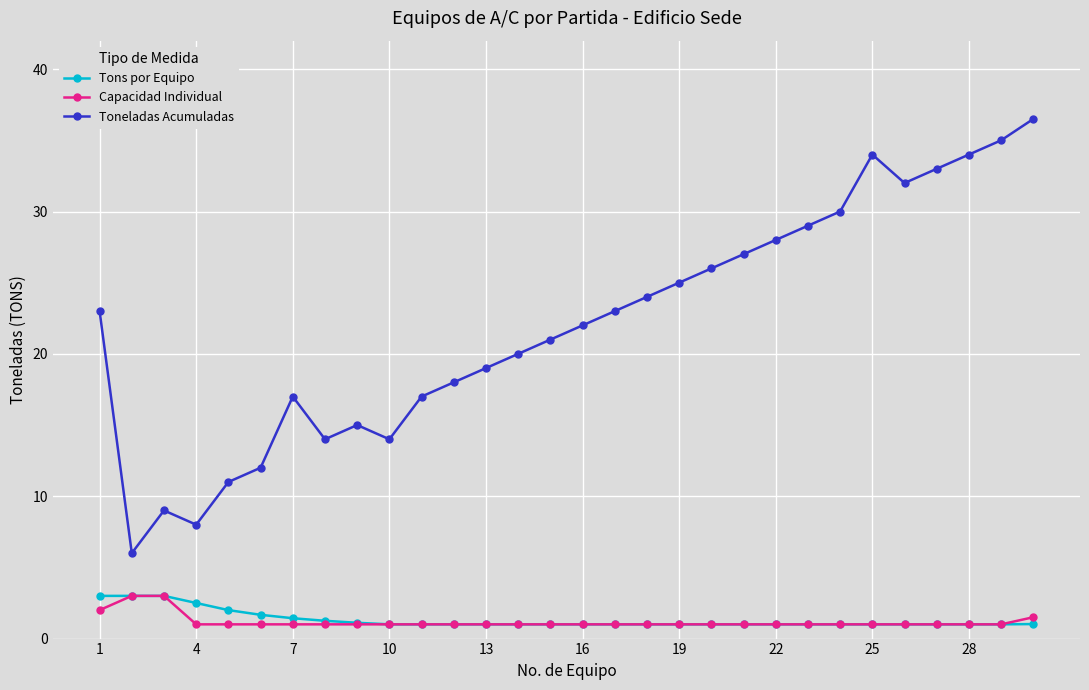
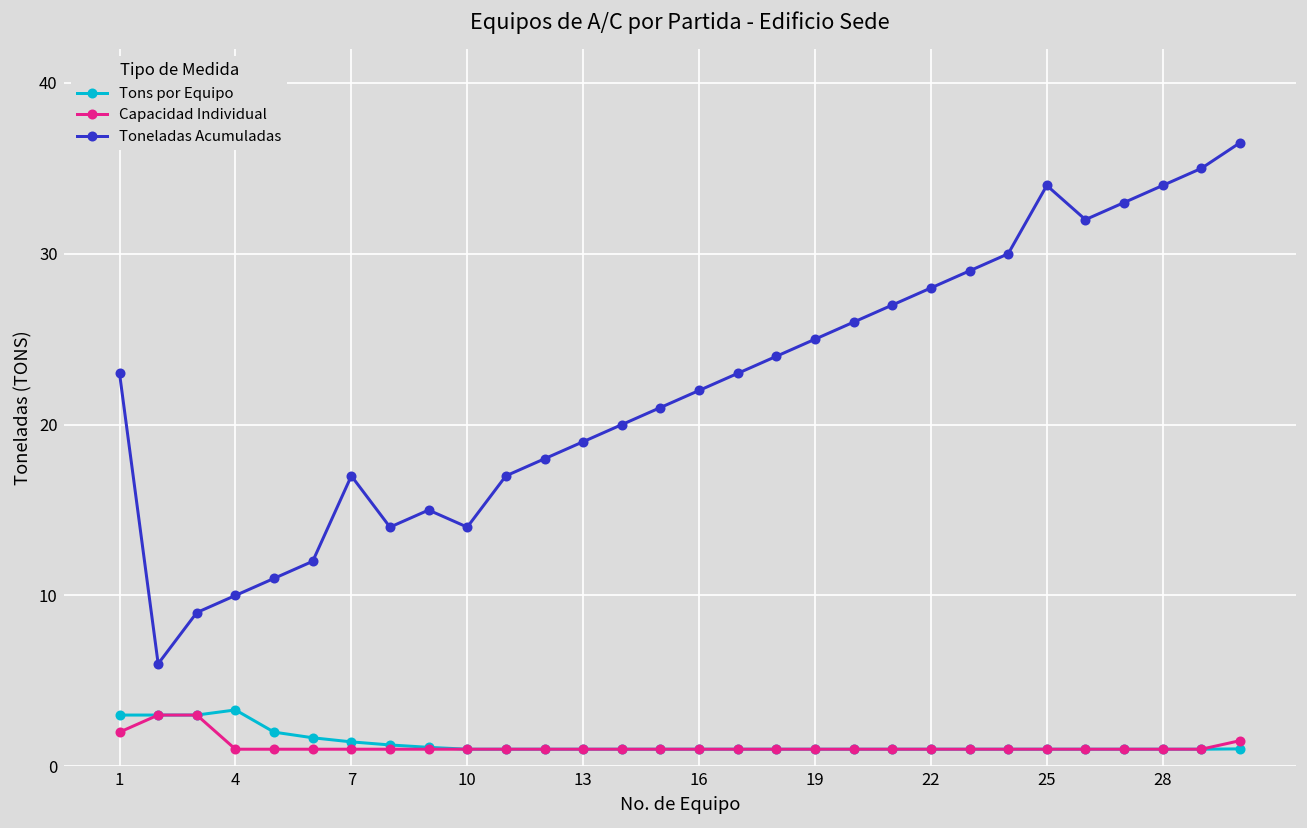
  {
    "Tons por Equipo": {
      "1": 3.0,
-     "4": 2.5,
+     "4": 3.3,
      "7": 1.4
    },
    "Capacidad Individual": {
      "1": 2.0,
      "4": 1.0,
      "7": 1.0
    },
    "Toneladas Acumuladas": {
      "1": 23,
-     "4": 8,
+     "4": 10,
      "7": 17,
      "10": 14,
      "13": 19,
      "16": 22,
      "19": 25,
      "22": 28,
      "25": 34,
      "28": 34
    }
  }
